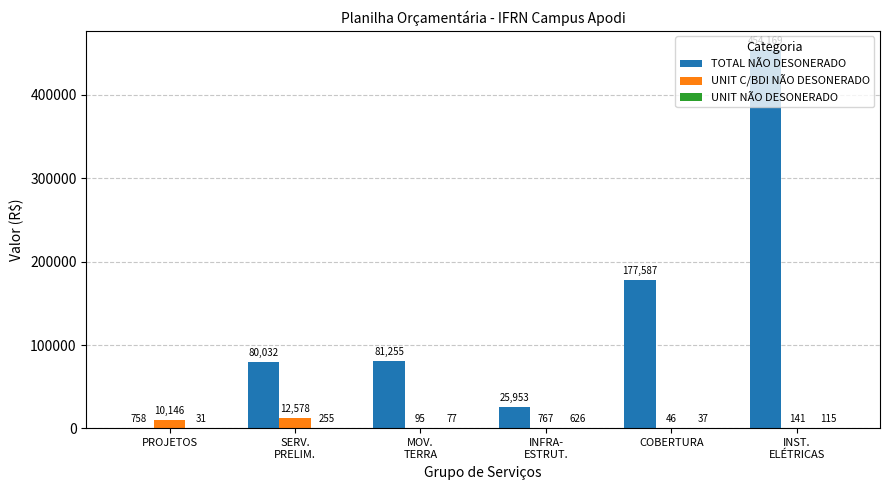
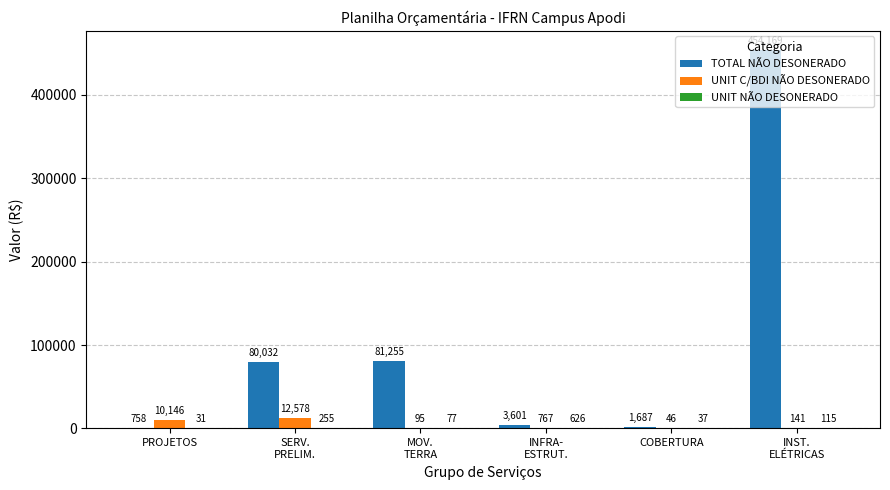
  {
    "TOTAL NÃO DESONERADO": {
      "PROJETOS": "758",
      "SERV. PRELIM.": "80,032",
      "MOV. TERRA": "81,255",
-     "INFRA- ESTRUT.": "25,953",
-     "COBERTURA": "177,587"
+     "INFRA- ESTRUT.": "3,601",
+     "COBERTURA": "1,687"
    },
    "UNIT C/BDI NÃO DESONERADO": {
      "PROJETOS": "10,146",
      "SERV. PRELIM.": "12,578",
      "MOV. TERRA": "95",
      "INFRA- ESTRUT.": "767",
      "COBERTURA": "46",
      "INST. ELÉTRICAS": "141"
    },
    "UNIT NÃO DESONERADO": {
      "PROJETOS": "31",
      "SERV. PRELIM.": "255",
      "MOV. TERRA": "77",
      "INFRA- ESTRUT.": "626",
      "COBERTURA": "37",
      "INST. ELÉTRICAS": "115"
    }
  }
